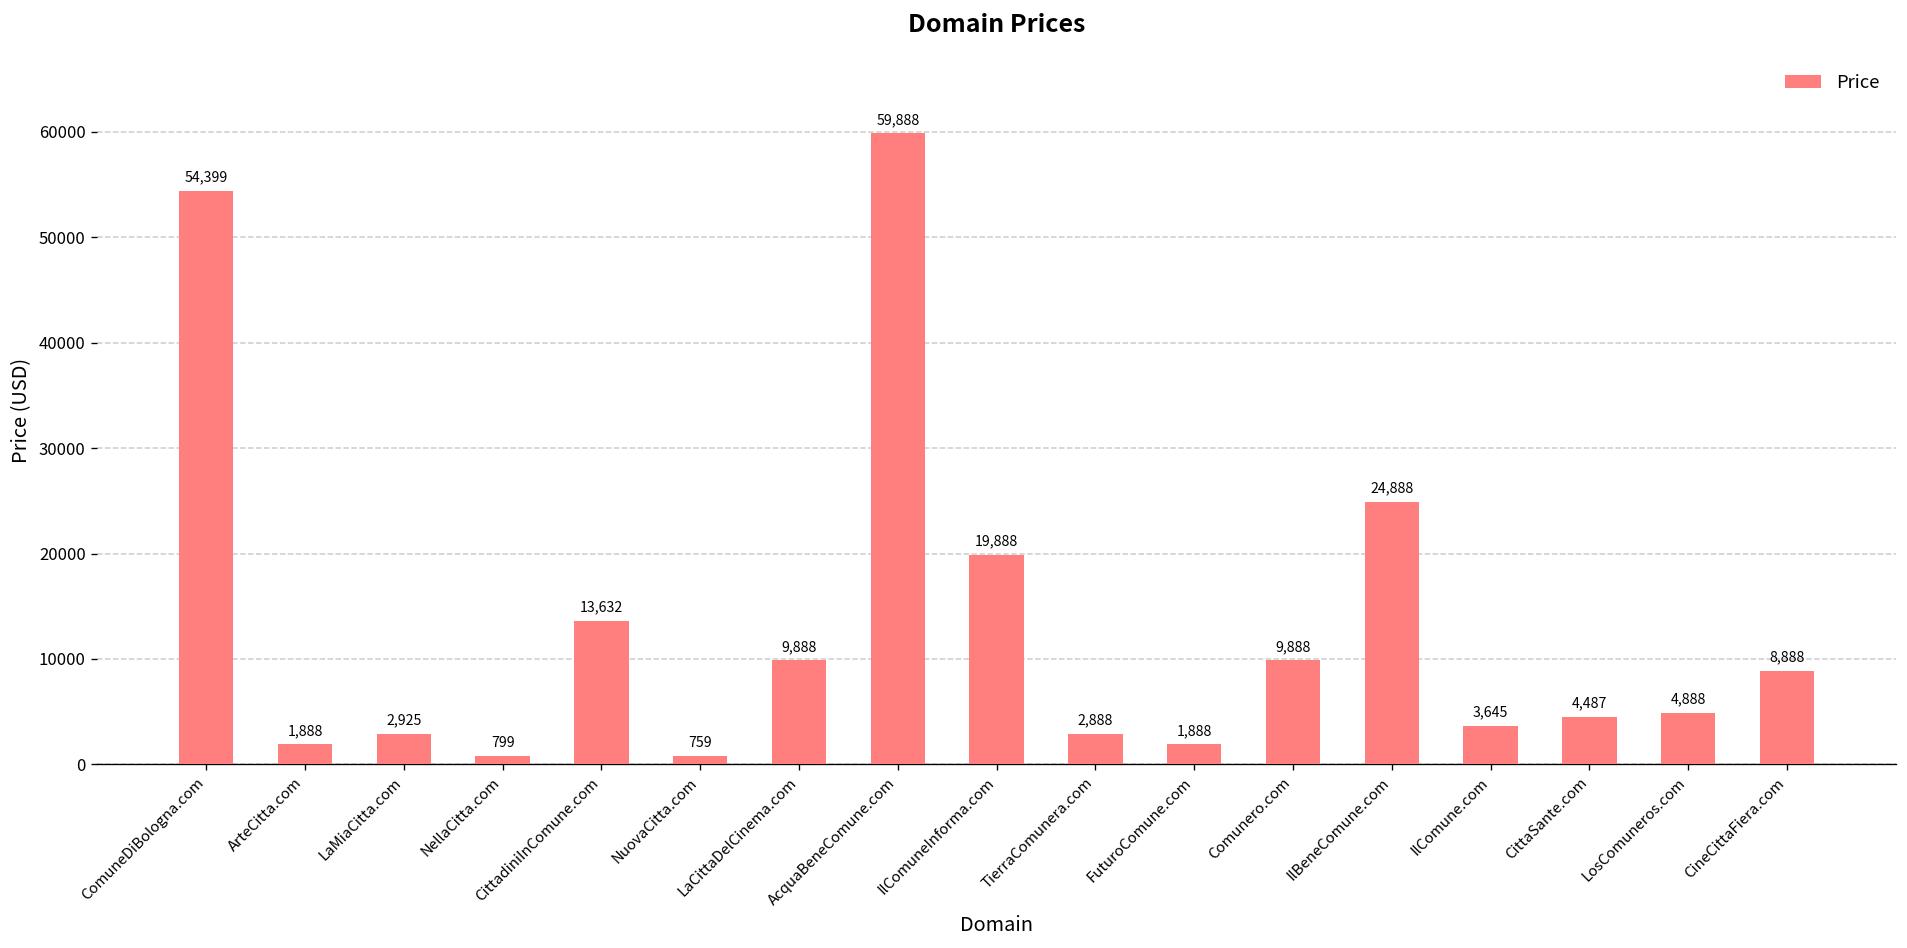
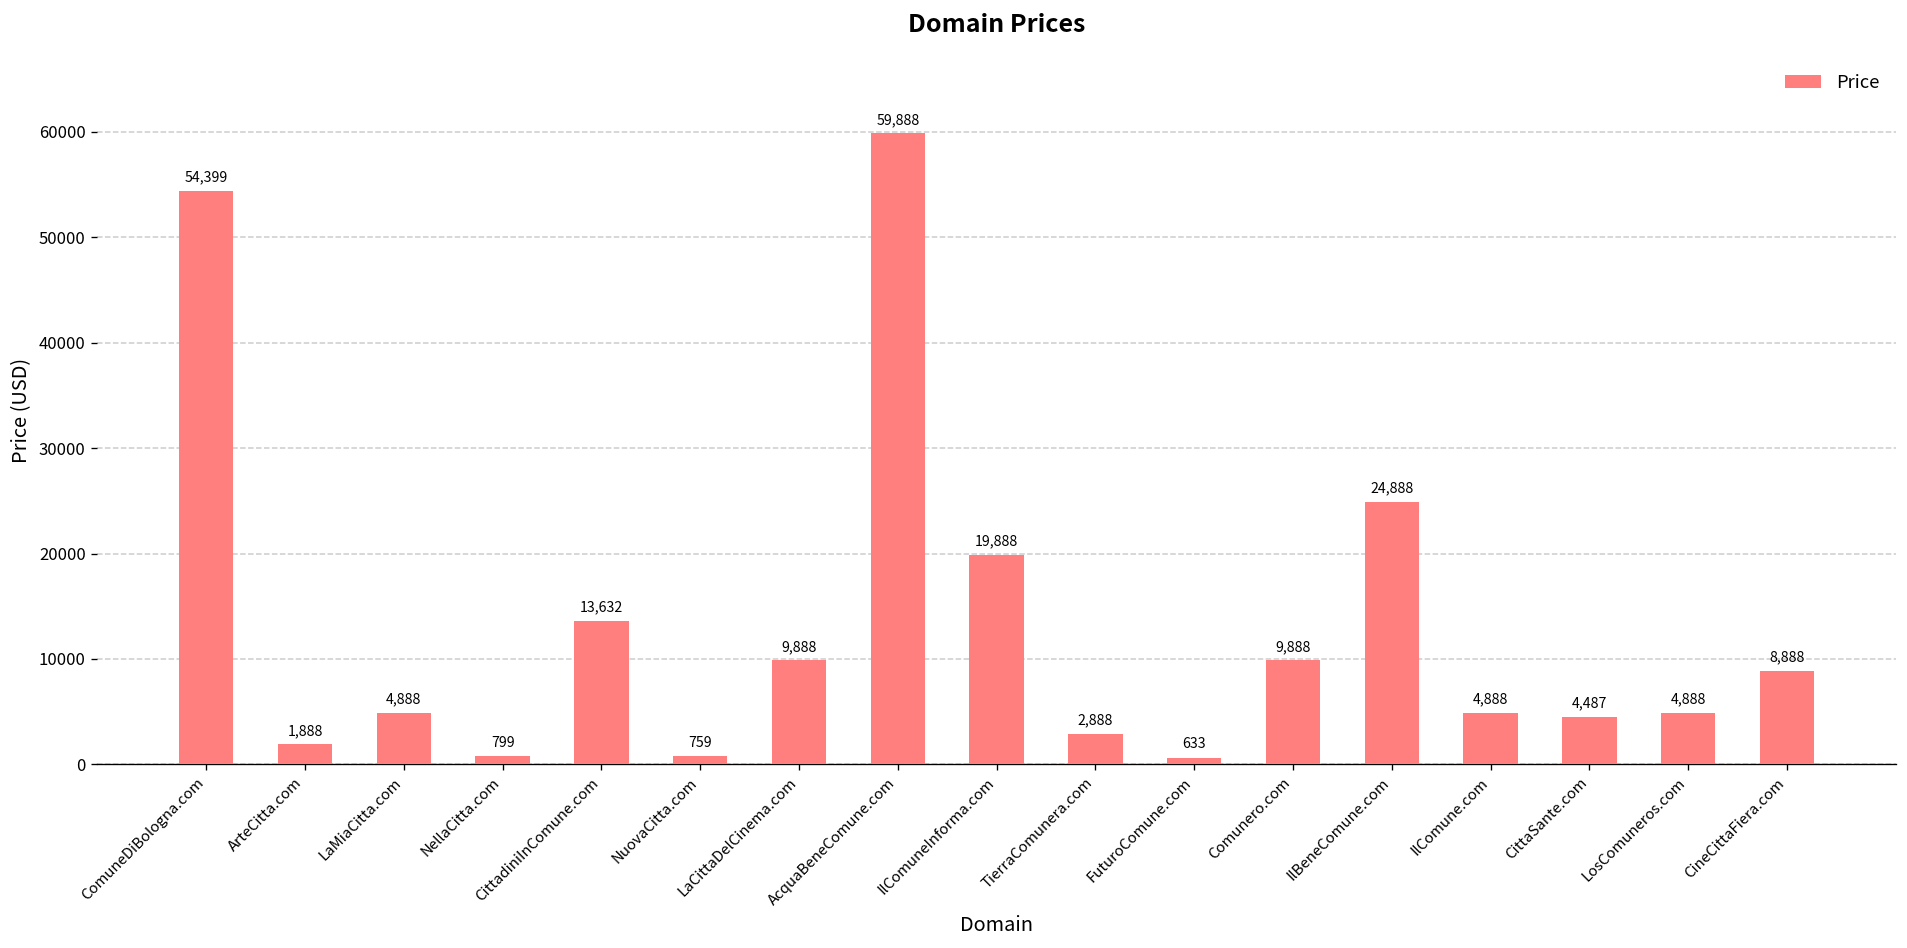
  {
    "ComuneDiBologna.com": "54,399",
    "ArteCitta.com": "1,888",
-   "LaMiaCitta.com": "2,925",
+   "LaMiaCitta.com": "4,888",
    "NellaCitta.com": "799",
    "CittadiniInComune.com": "13,632",
    "NuovaCitta.com": "759",
    "LaCittaDelCinema.com": "9,888",
    "AcquaBeneComune.com": "59,888",
    "IlComuneInforma.com": "19,888",
    "TierraComunera.com": "2,888",
-   "FuturoComune.com": "1,888",
+   "FuturoComune.com": "633",
    "Comunero.com": "9,888",
    "IlBeneComune.com": "24,888",
-   "IlComune.com": "3,645",
+   "IlComune.com": "4,888",
    "CittaSante.com": "4,487",
    "LosComuneros.com": "4,888",
    "CineCittaFiera.com": "8,888"
  }
